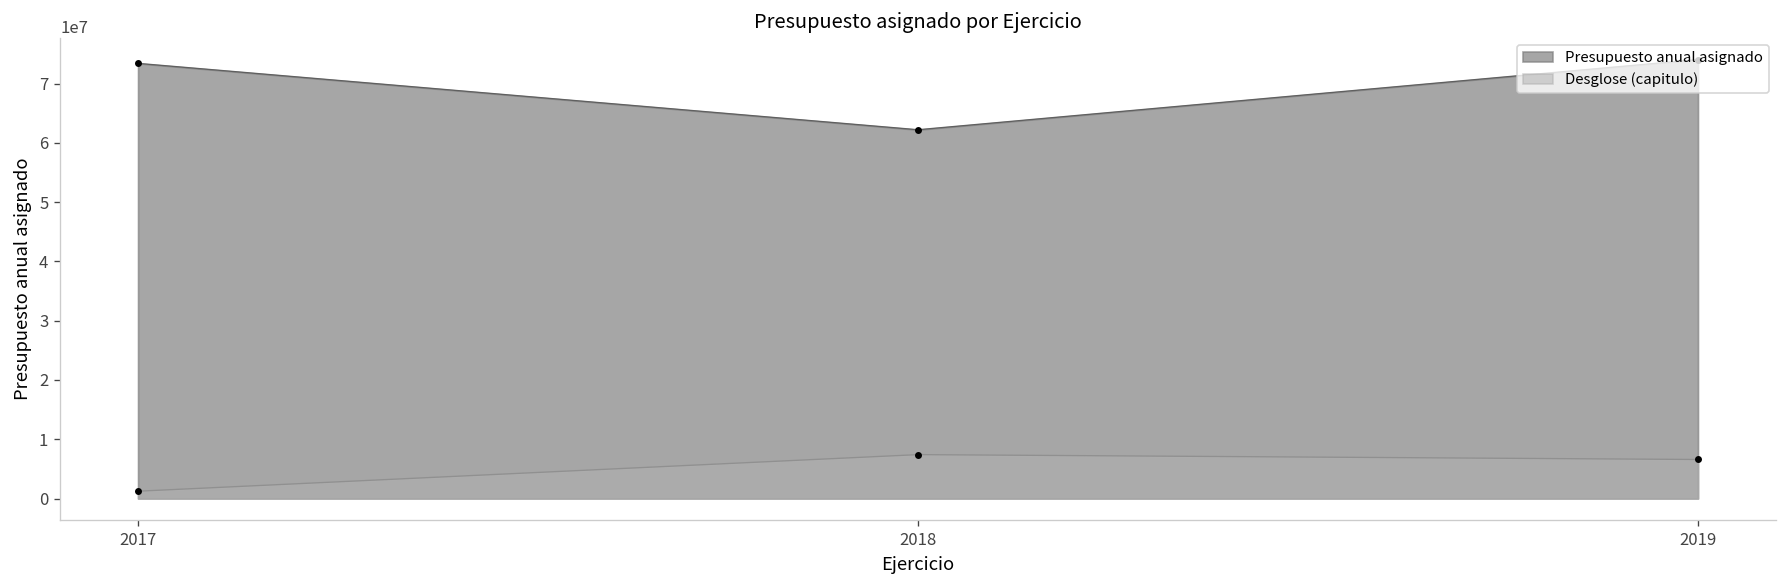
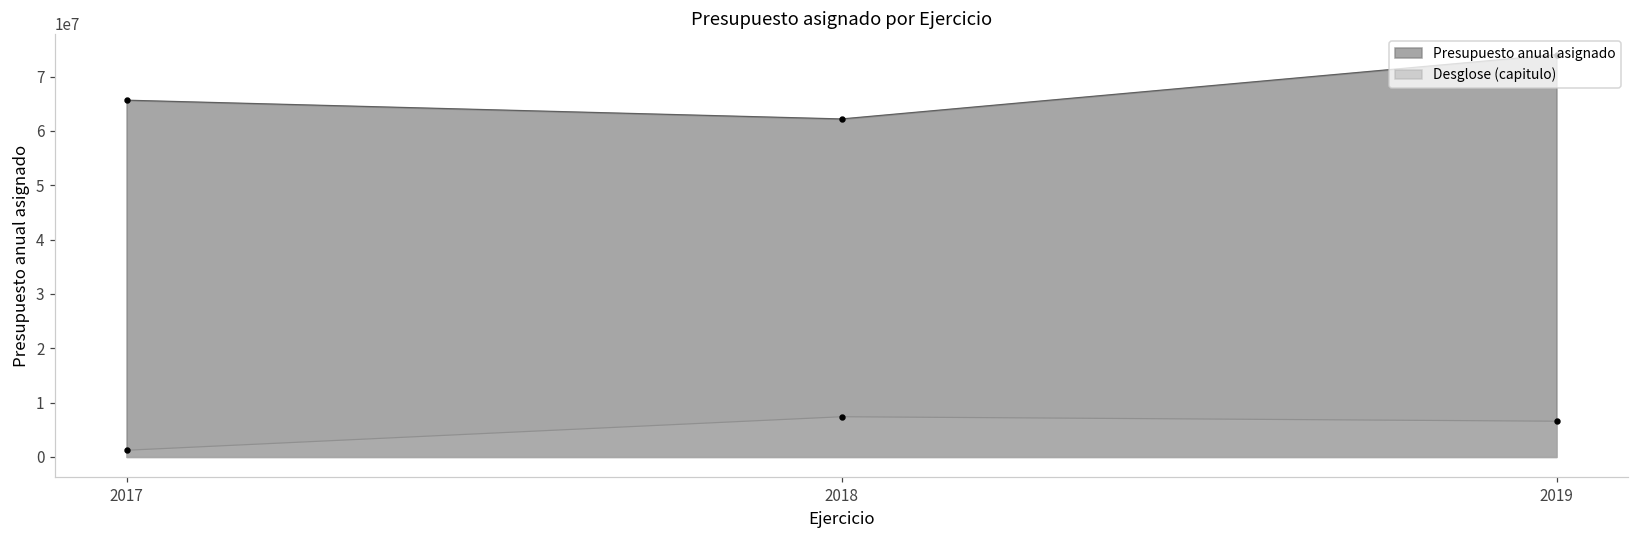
  {
    "Presupuesto anual asignado": {
-     "2017": 73000000,
+     "2017": 66000000,
      "2018": 62000000
    },
    "Desglose (capitulo)": {
      "2017": 1000000,
      "2018": 7000000,
      "2019": 7000000
    }
  }
